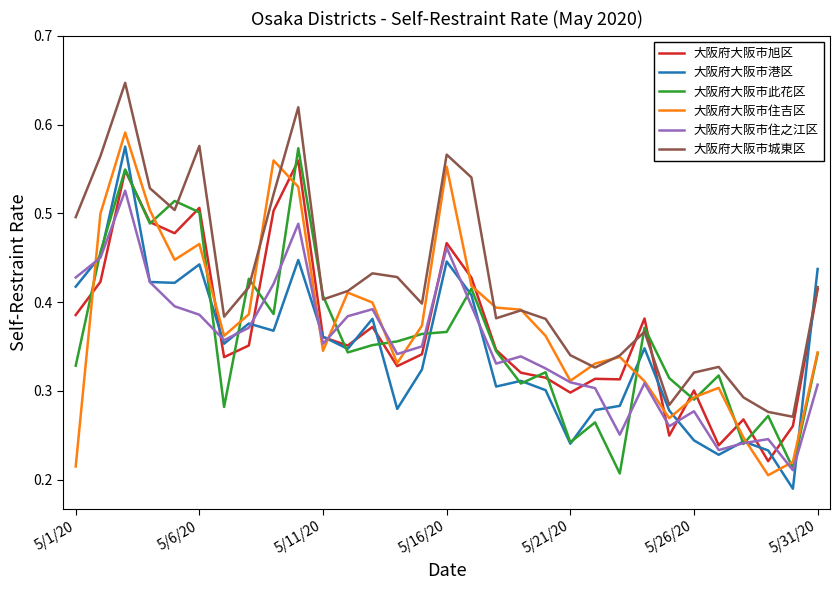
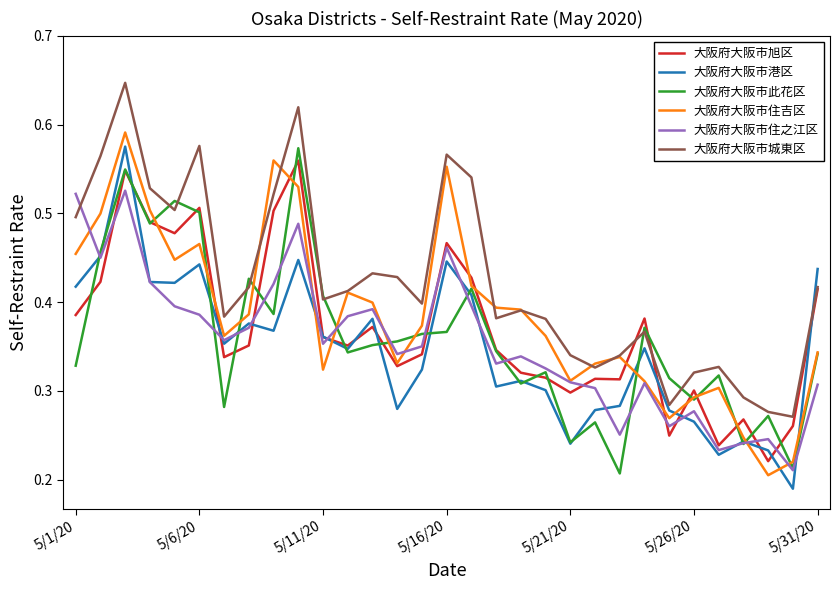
  {
    "大阪府大阪市旭区": {
      "5/1/20": 0.39,
      "5/6/20": 0.51,
      "5/16/20": 0.47,
      "5/21/20": 0.30,
      "5/26/20": 0.30
    },
    "大阪府大阪市港区": {
      "5/1/20": 0.42,
      "5/6/20": 0.44,
      "5/16/20": 0.45,
-     "5/26/20": 0.24,
+     "5/26/20": 0.27,
      "5/31/20": 0.44
    },
    "大阪府大阪市此花区": {
      "5/1/20": 0.33,
      "5/6/20": 0.50,
      "5/11/20": 0.41,
      "5/16/20": 0.37
    },
    "大阪府大阪市住吉区": {
-     "5/1/20": 0.21,
+     "5/1/20": 0.45,
      "5/6/20": 0.47,
-     "5/11/20": 0.35,
+     "5/11/20": 0.32,
      "5/16/20": 0.55
    },
    "大阪府大阪市住之江区": {
-     "5/1/20": 0.43,
+     "5/1/20": 0.52,
      "5/6/20": 0.39,
      "5/11/20": 0.35,
      "5/16/20": 0.46,
      "5/26/20": 0.28,
      "5/31/20": 0.31
    },
    "大阪府大阪市城東区": {
      "5/1/20": 0.50,
      "5/6/20": 0.58,
      "5/11/20": 0.40,
      "5/16/20": 0.57,
      "5/21/20": 0.34,
      "5/26/20": 0.32
    }
  }
